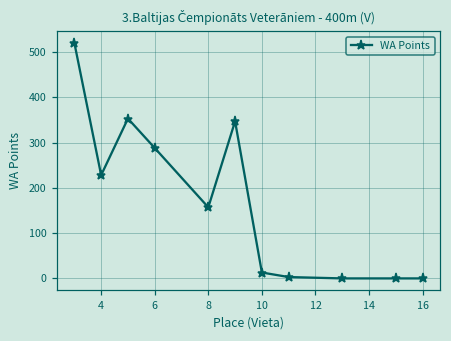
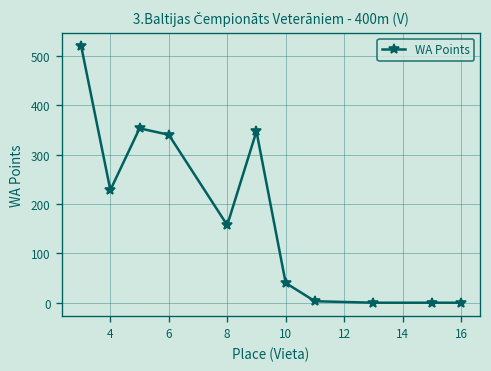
  {
    "4": 230,
-   "6": 290,
+   "6": 340,
    "8": 160,
-   "10": 10,
+   "10": 40,
    "16": 0
  }
